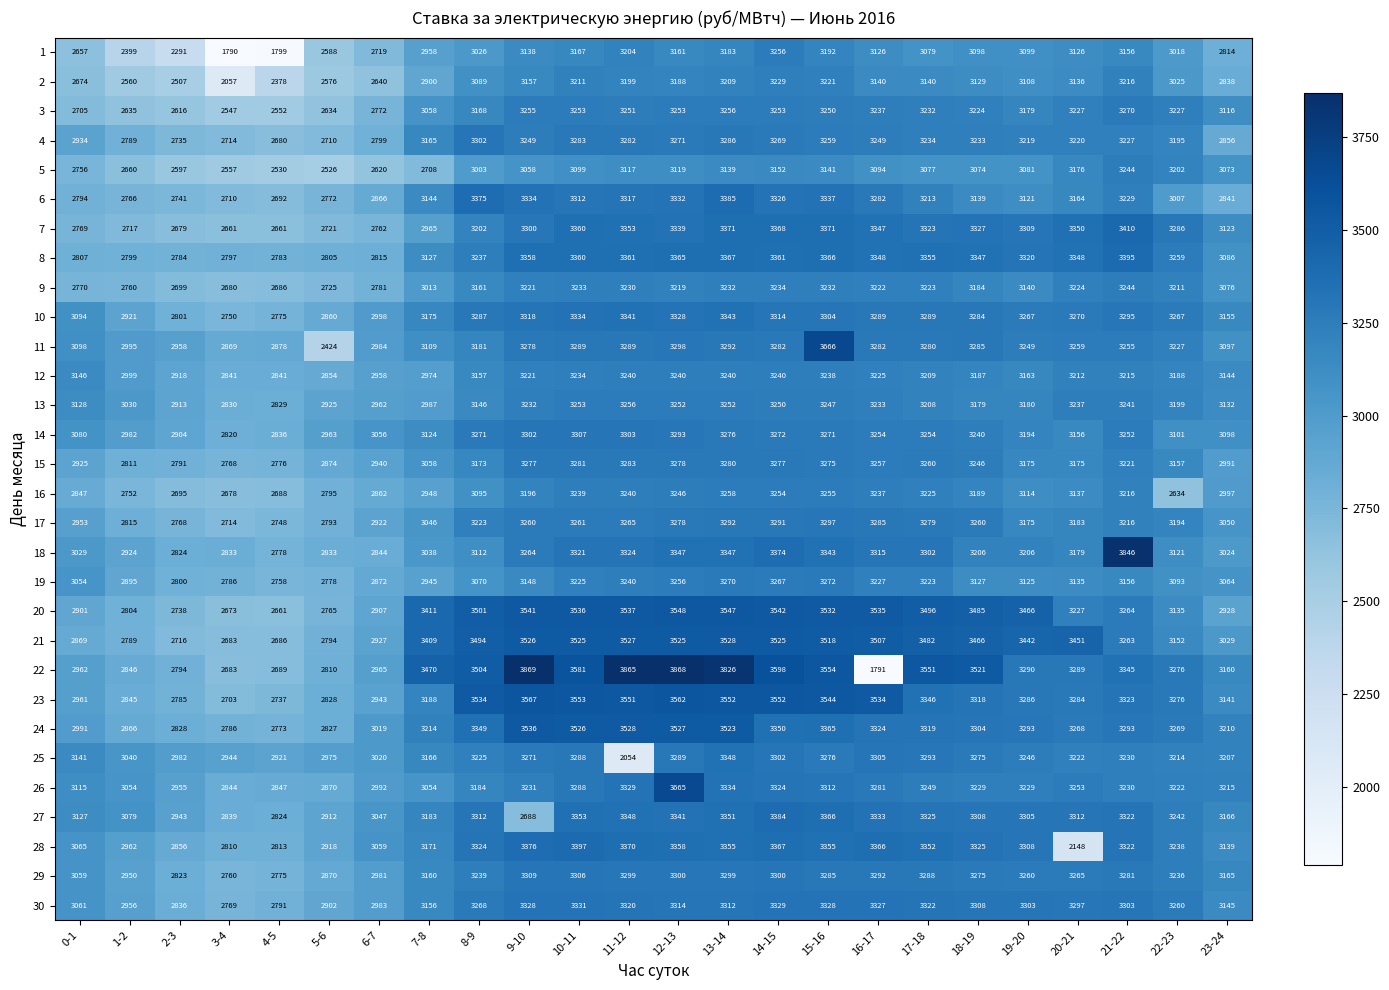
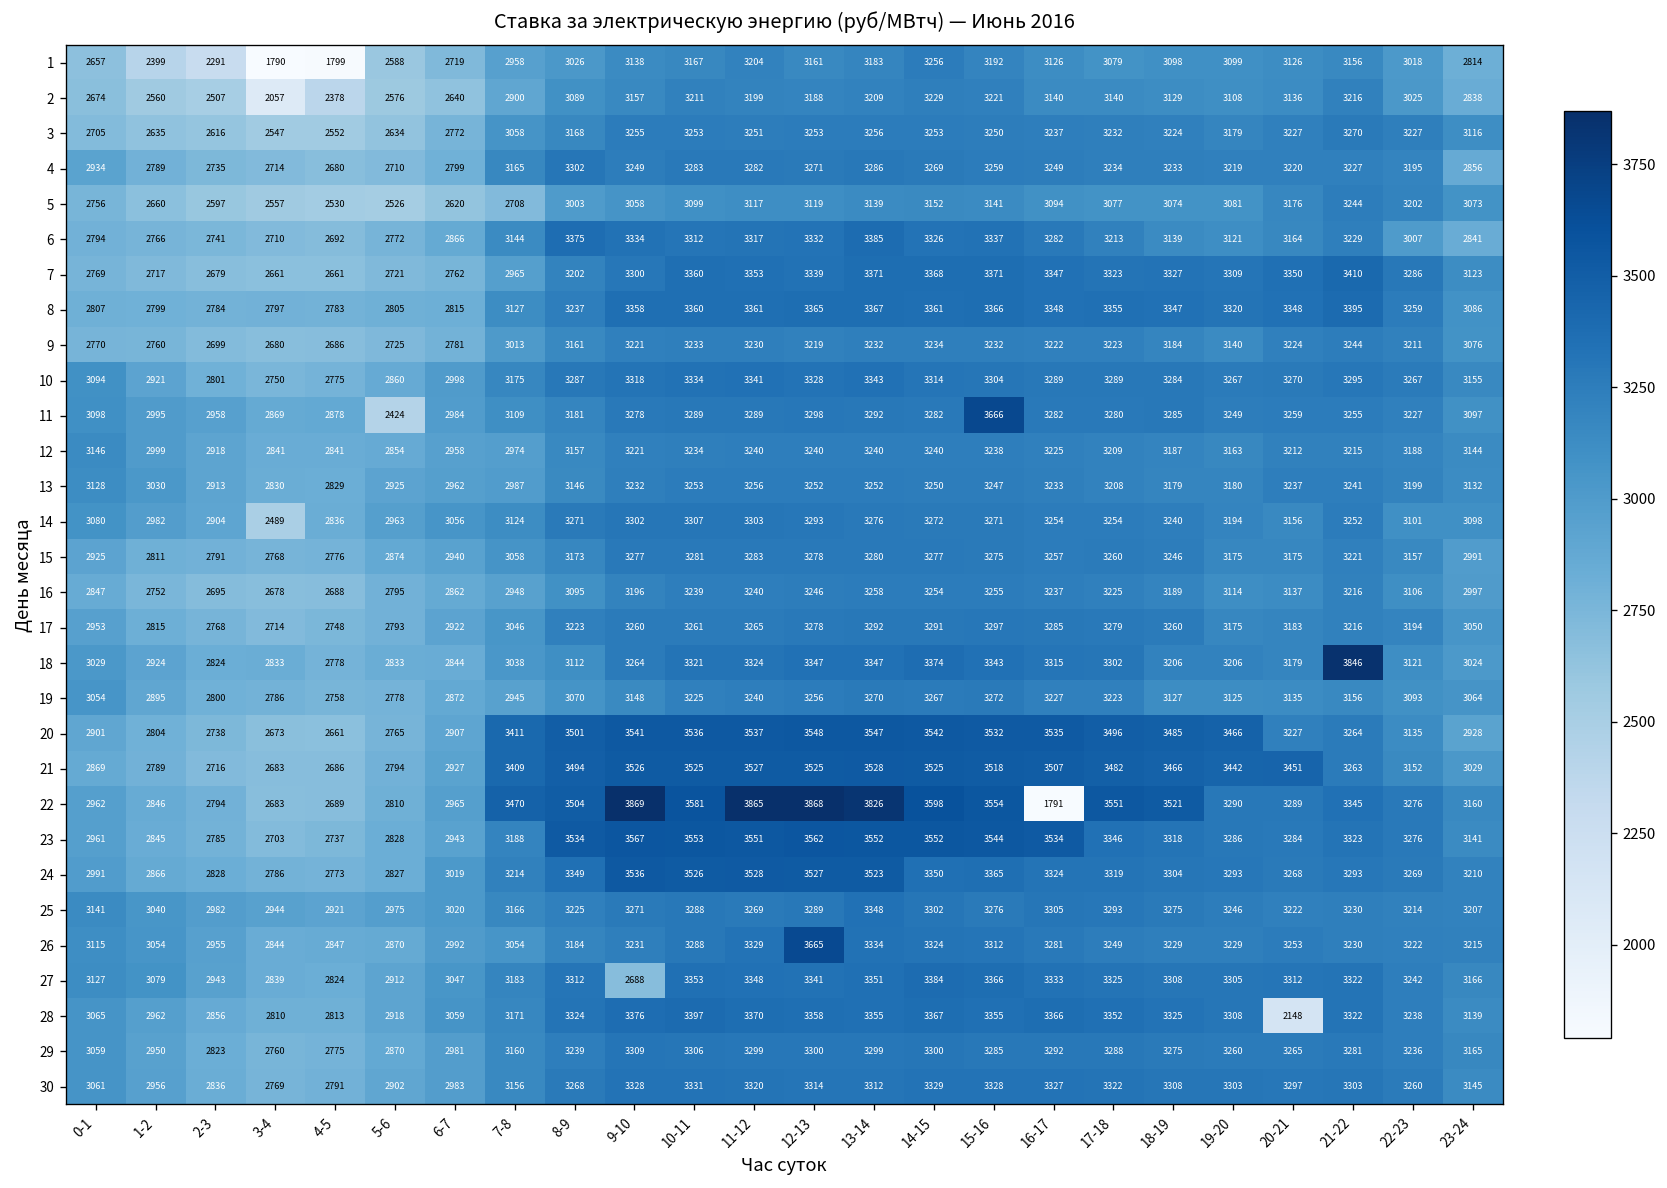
  {
    "14": {
      "0-1": 3080,
      "1-2": 2982,
      "2-3": 2904,
-     "3-4": 2820,
+     "3-4": 2489,
      "4-5": 2836,
      "5-6": 2963,
      "6-7": 3056,
      "7-8": 3124,
      "8-9": 3271,
      "9-10": 3302,
      "10-11": 3307,
      "11-12": 3303,
      "12-13": 3293,
      "13-14": 3276,
      "14-15": 3272,
      "15-16": 3271,
      "16-17": 3254,
      "17-18": 3254,
      "18-19": 3240,
      "19-20": 3194,
      "20-21": 3156,
      "21-22": 3252,
      "22-23": 3101,
      "23-24": 3098
    },
    "16": {
      "0-1": 2847,
      "1-2": 2752,
      "2-3": 2695,
      "3-4": 2678,
      "4-5": 2688,
      "5-6": 2795,
      "6-7": 2862,
      "7-8": 2948,
      "8-9": 3095,
      "9-10": 3196,
      "10-11": 3239,
      "11-12": 3240,
      "12-13": 3246,
      "13-14": 3258,
      "14-15": 3254,
      "15-16": 3255,
      "16-17": 3237,
      "17-18": 3225,
      "18-19": 3189,
      "19-20": 3114,
      "20-21": 3137,
      "21-22": 3216,
-     "22-23": 2634,
+     "22-23": 3106,
      "23-24": 2997
    },
    "25": {
      "0-1": 3141,
      "1-2": 3040,
      "2-3": 2982,
      "3-4": 2944,
      "4-5": 2921,
      "5-6": 2975,
      "6-7": 3020,
      "7-8": 3166,
      "8-9": 3225,
      "9-10": 3271,
      "10-11": 3288,
-     "11-12": 2054,
+     "11-12": 3269,
      "12-13": 3289,
      "13-14": 3348,
      "14-15": 3302,
      "15-16": 3276,
      "16-17": 3305,
      "17-18": 3293,
      "18-19": 3275,
      "19-20": 3246,
      "20-21": 3222,
      "21-22": 3230,
      "22-23": 3214,
      "23-24": 3207
    }
  }
